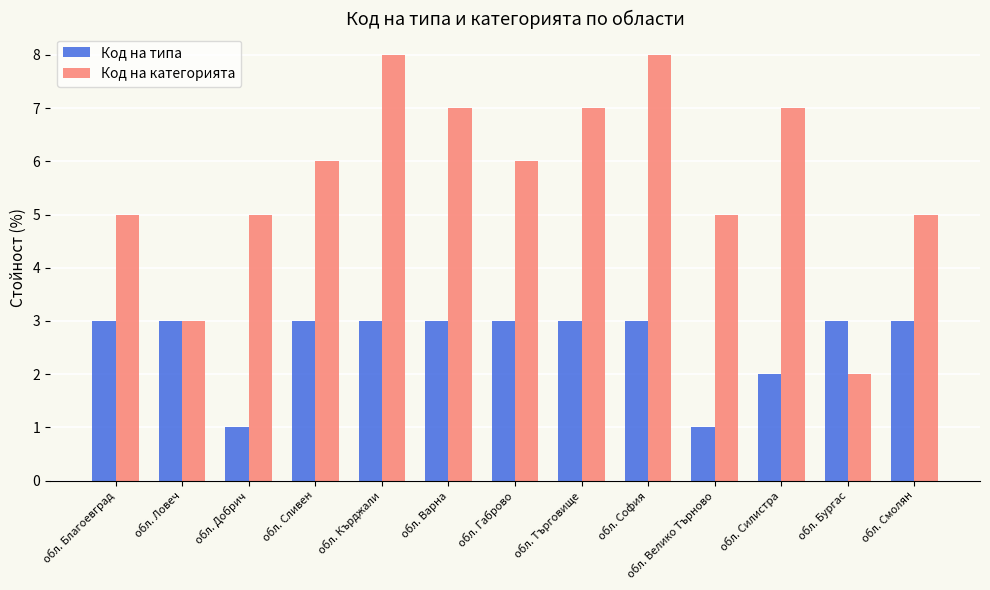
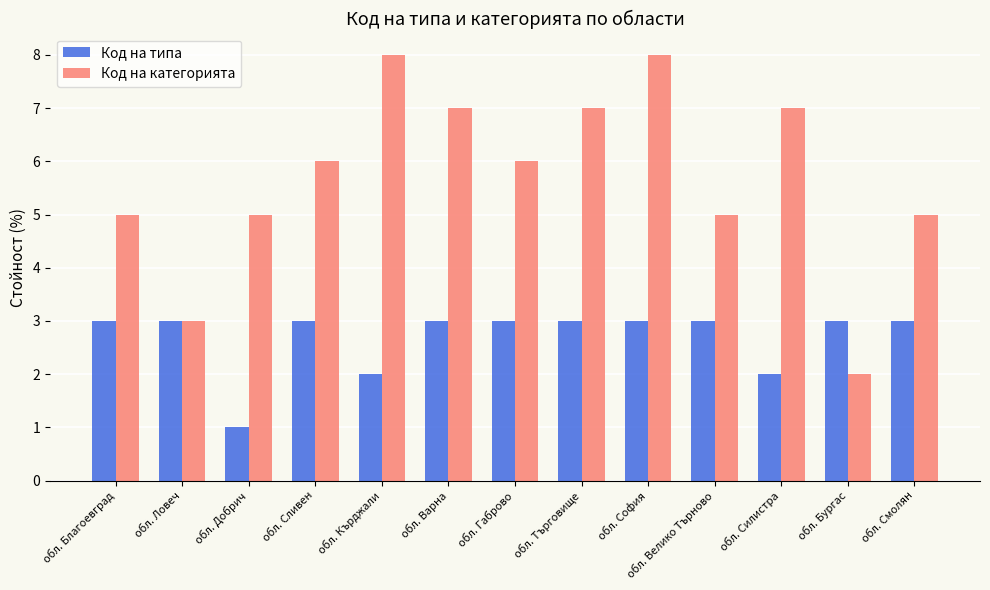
  {
    "Код на типа": {
      "обл. Благоевград": 3,
      "обл. Ловеч": 3,
      "обл. Добрич": 1,
      "обл. Сливен": 3,
-     "обл. Кърджали": 3,
+     "обл. Кърджали": 2,
      "обл. Варна": 3,
      "обл. Габрово": 3,
      "обл. Търговище": 3,
      "обл. София": 3,
-     "обл. Велико Търново": 1,
+     "обл. Велико Търново": 3,
      "обл. Силистра": 2,
      "обл. Бургас": 3,
      "обл. Смолян": 3
    },
    "Код на категорията": {
      "обл. Благоевград": 5,
      "обл. Ловеч": 3,
      "обл. Добрич": 5,
      "обл. Сливен": 6,
      "обл. Кърджали": 8,
      "обл. Варна": 7,
      "обл. Габрово": 6,
      "обл. Търговище": 7,
      "обл. София": 8,
      "обл. Велико Търново": 5,
      "обл. Силистра": 7,
      "обл. Бургас": 2,
      "обл. Смолян": 5
    }
  }
